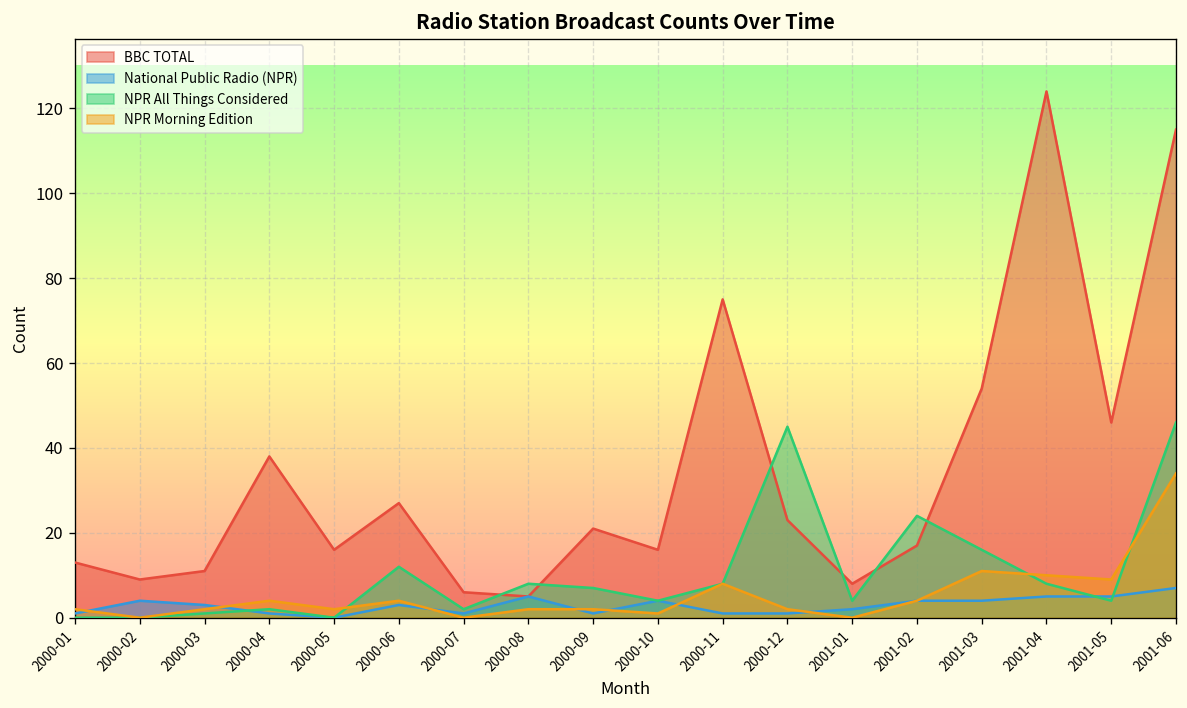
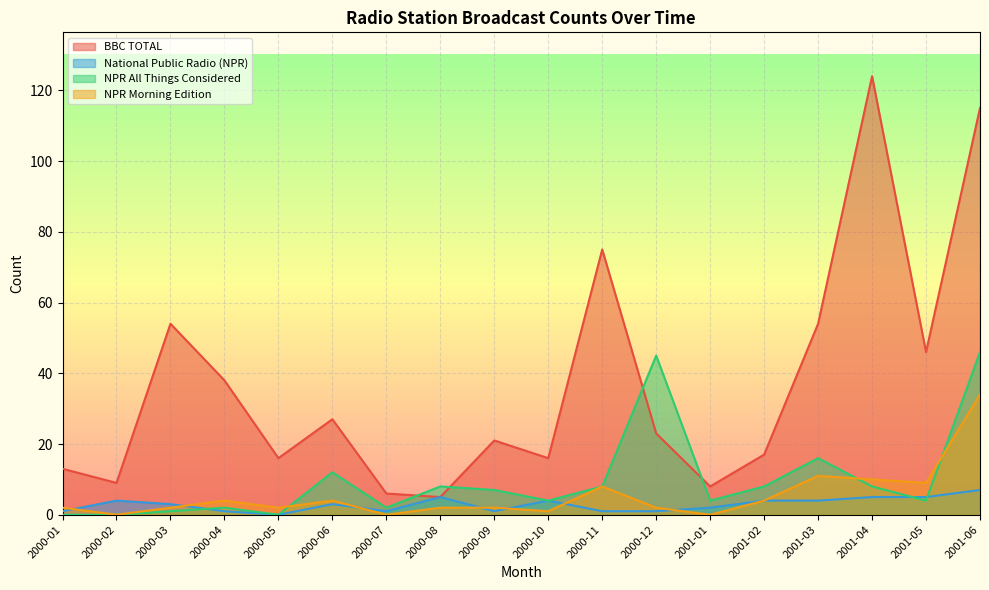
  {
    "BBC TOTAL": {
      "2000-01": 13,
      "2000-02": 9,
-     "2000-03": 11,
+     "2000-03": 54,
      "2000-04": 38,
      "2000-05": 16,
      "2000-06": 27,
      "2000-07": 6,
      "2000-09": 21,
      "2000-10": 16,
      "2000-11": 75,
      "2000-12": 23,
      "2001-01": 8,
      "2001-02": 17,
      "2001-03": 54,
      "2001-04": 124,
      "2001-05": 46,
      "2001-06": 115
    },
    "National Public Radio (NPR)": {
      "2000-01": 1,
      "2000-02": 4,
      "2000-03": 3,
      "2000-04": 1,
      "2000-06": 3,
      "2000-07": 1,
      "2000-09": 1,
      "2000-11": 1,
      "2000-12": 1,
      "2001-01": 2,
      "2001-03": 4,
      "2001-04": 5,
      "2001-05": 5,
      "2001-06": 7
    },
    "NPR All Things Considered": {
      "2000-01": 0,
      "2000-03": 1,
      "2000-04": 2,
      "2000-06": 12,
      "2000-07": 2,
      "2000-08": 8,
      "2000-09": 7,
      "2000-12": 45,
      "2001-01": 4,
-     "2001-02": 24,
+     "2001-02": 8,
      "2001-03": 16,
      "2001-04": 8,
      "2001-05": 4,
      "2001-06": 46
    },
    "NPR Morning Edition": {
      "2000-01": 2,
      "2000-03": 2,
      "2000-04": 4,
      "2000-05": 2,
      "2000-06": 4,
      "2000-07": 0,
      "2000-08": 2,
      "2000-09": 2,
      "2000-10": 1,
      "2000-12": 2,
      "2001-01": 0,
      "2001-03": 11,
      "2001-04": 10,
      "2001-05": 9,
      "2001-06": 34
    }
  }
